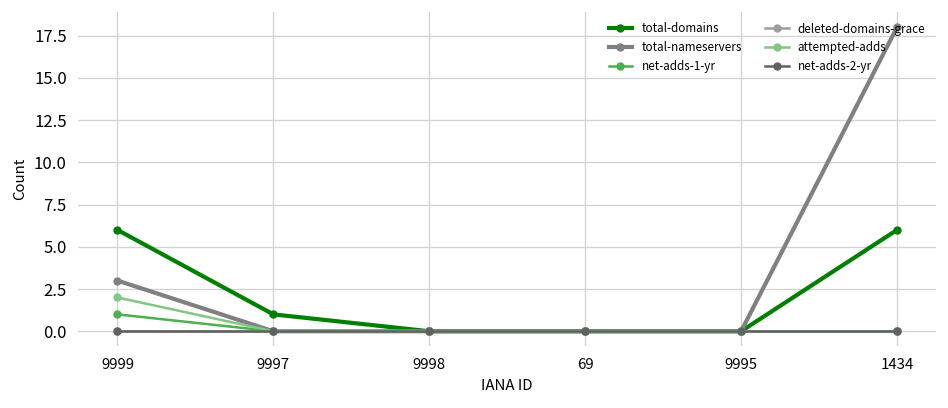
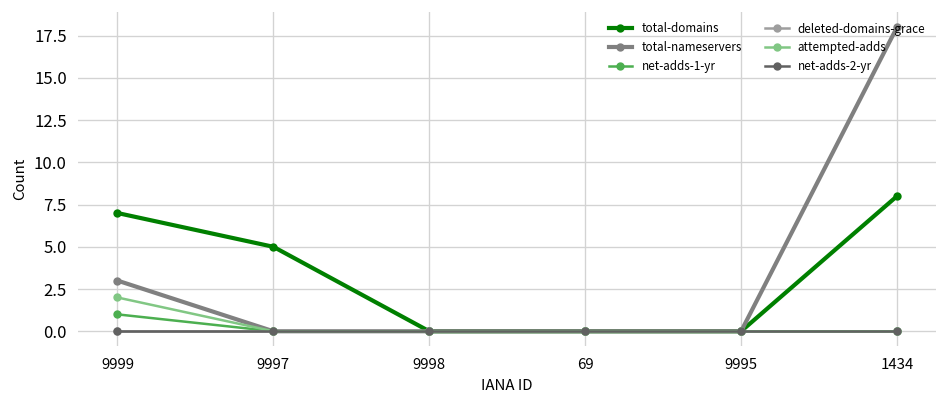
  {
    "total-domains": {
-     "9999": 6,
-     "9997": 1,
-     "1434": 6
+     "9999": 7,
+     "9997": 5,
+     "1434": 8
    },
    "net-adds-1-yr": {
      "9999": 1
    },
    "attempted-adds": {
      "9999": 2
    }
  }
